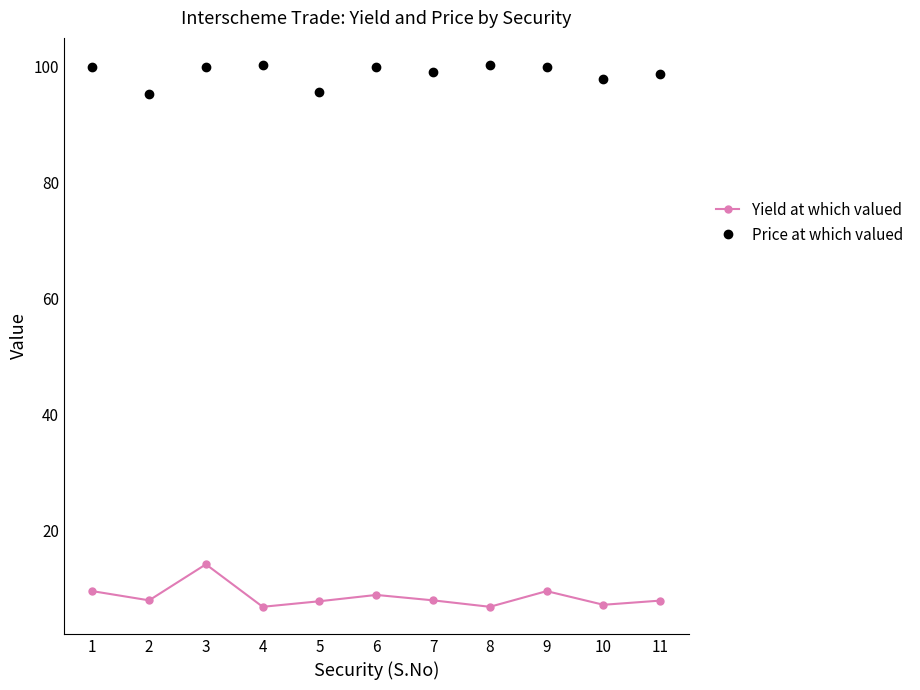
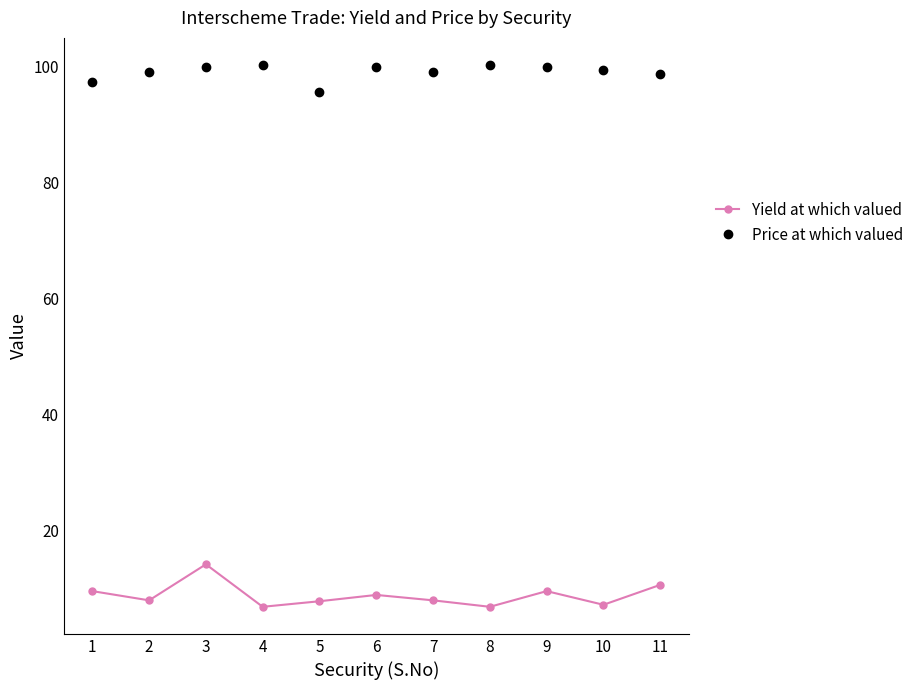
  {
    "Yield at which valued": {
      "1": 9,
      "2": 8,
      "3": 14,
      "4": 7,
      "5": 8,
      "6": 9,
      "7": 8,
      "8": 7,
      "9": 9,
      "10": 7,
-     "11": 8
+     "11": 11
    },
    "Price at which valued": {
-     "1": 100,
-     "2": 95,
+     "1": 97,
+     "2": 99,
      "3": 100,
      "4": 100,
      "5": 96,
      "6": 100,
      "7": 99,
      "8": 100,
      "9": 100,
-     "10": 98,
+     "10": 100,
      "11": 99
    }
  }
